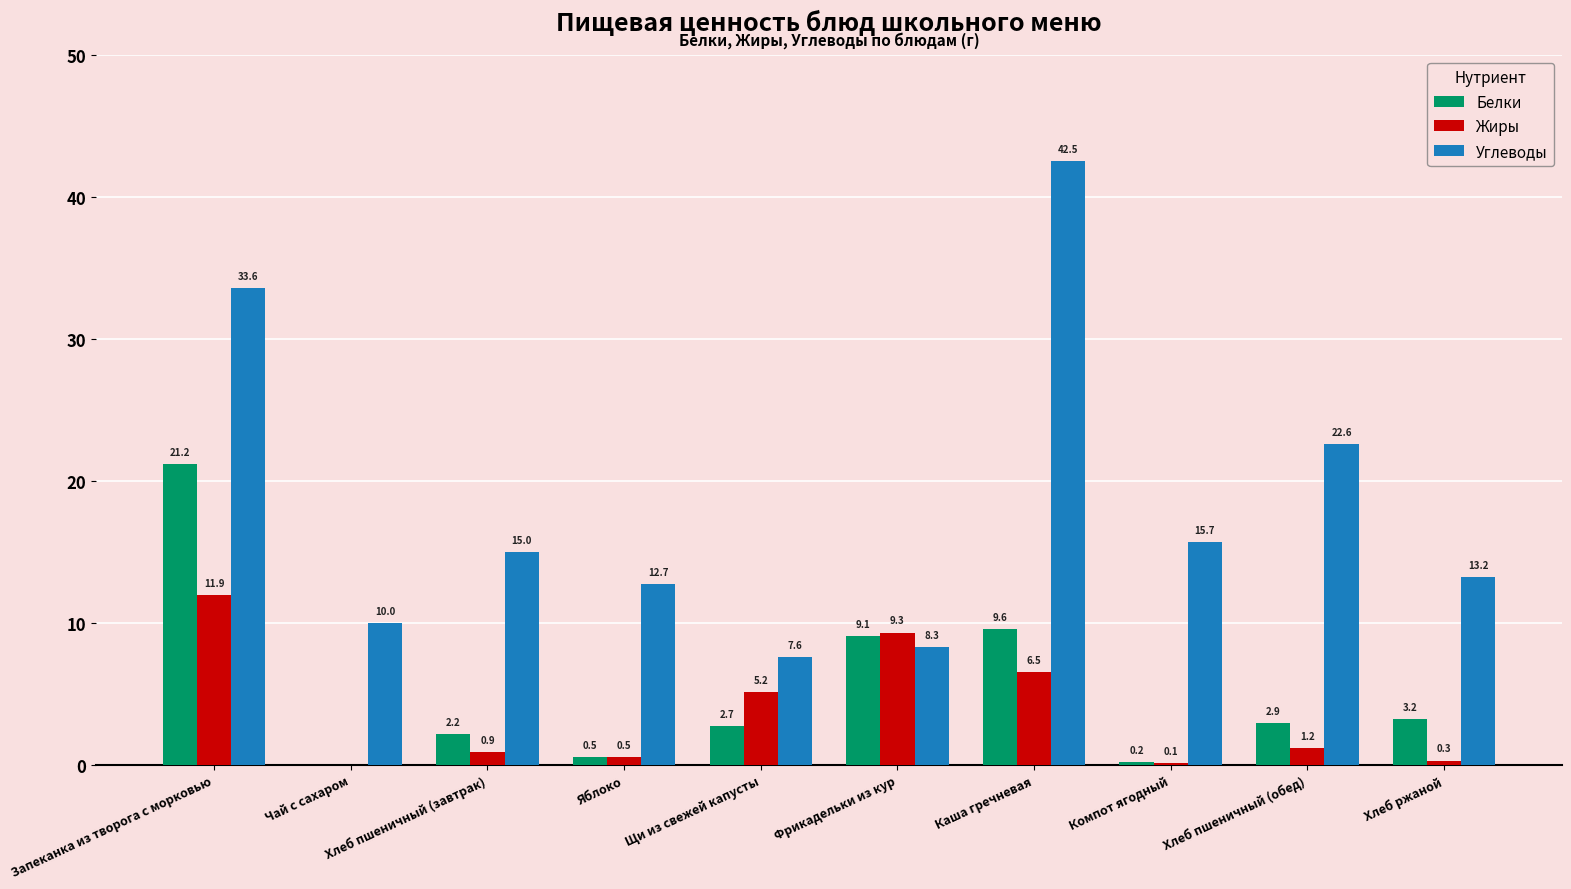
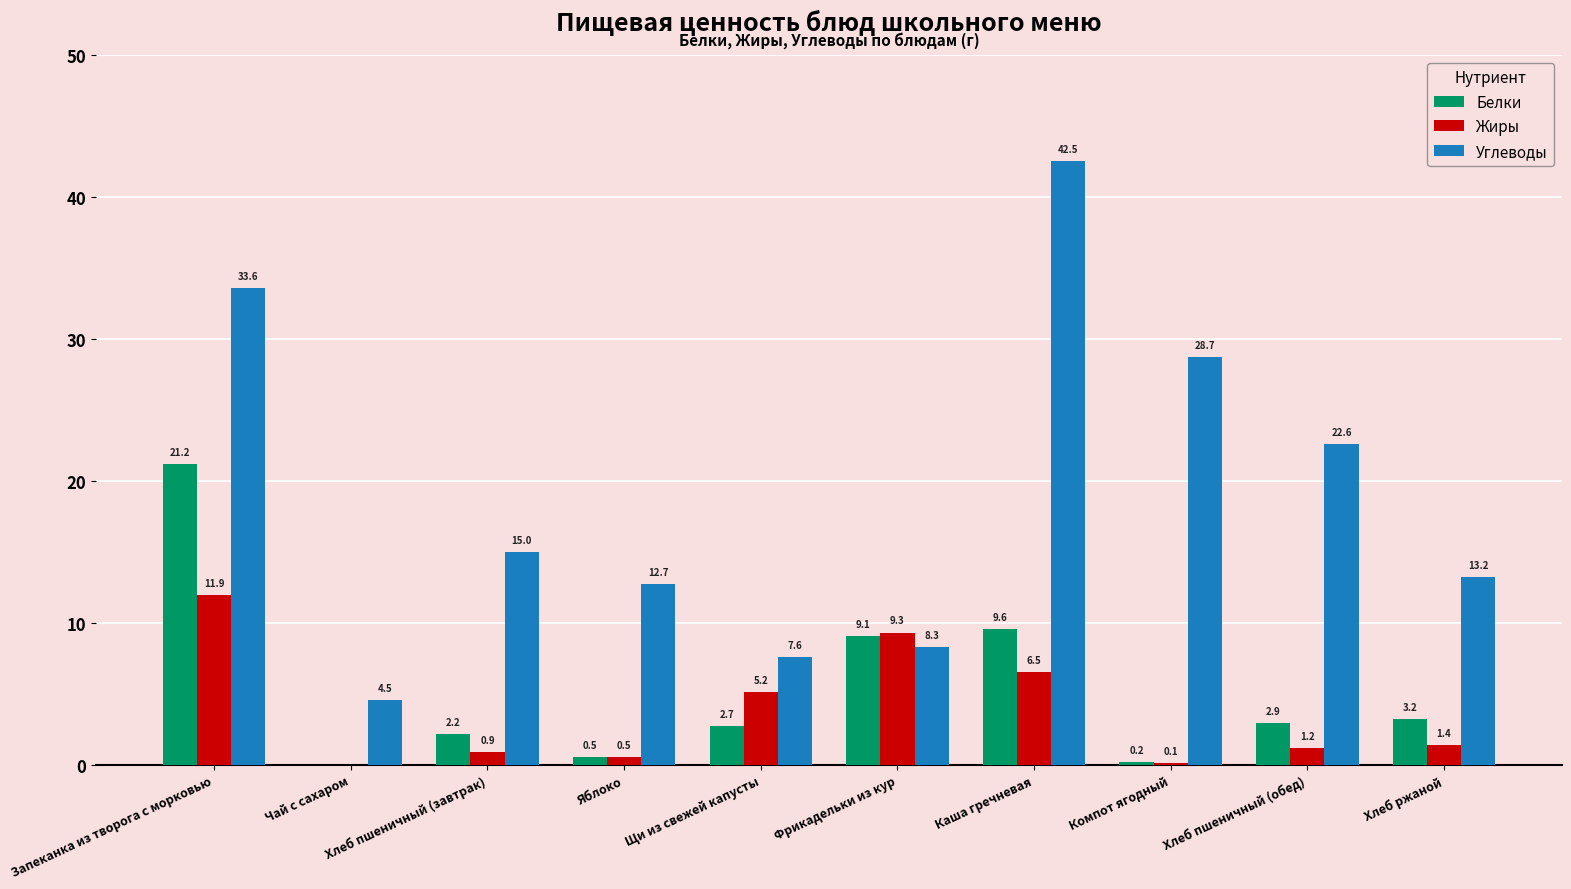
  {
    "Белки": {
      "Запеканка из творога с морковью": 21.2,
      "Хлеб пшеничный (завтрак)": 2.2,
      "Яблоко": 0.5,
      "Щи из свежей капусты": 2.7,
      "Фрикадельки из кур": 9.1,
      "Каша гречневая": 9.6,
      "Компот ягодный": 0.2,
      "Хлеб пшеничный (обед)": 2.9,
      "Хлеб ржаной": 3.2
    },
    "Жиры": {
      "Запеканка из творога с морковью": 11.9,
      "Хлеб пшеничный (завтрак)": 0.9,
      "Яблоко": 0.5,
      "Щи из свежей капусты": 5.2,
      "Фрикадельки из кур": 9.3,
      "Каша гречневая": 6.5,
      "Компот ягодный": 0.1,
      "Хлеб пшеничный (обед)": 1.2,
-     "Хлеб ржаной": 0.3
+     "Хлеб ржаной": 1.4
    },
    "Углеводы": {
      "Запеканка из творога с морковью": 33.6,
-     "Чай с сахаром": 10.0,
+     "Чай с сахаром": 4.5,
      "Хлеб пшеничный (завтрак)": 15.0,
      "Яблоко": 12.7,
      "Щи из свежей капусты": 7.6,
      "Фрикадельки из кур": 8.3,
      "Каша гречневая": 42.5,
-     "Компот ягодный": 15.7,
+     "Компот ягодный": 28.7,
      "Хлеб пшеничный (обед)": 22.6,
      "Хлеб ржаной": 13.2
    }
  }
